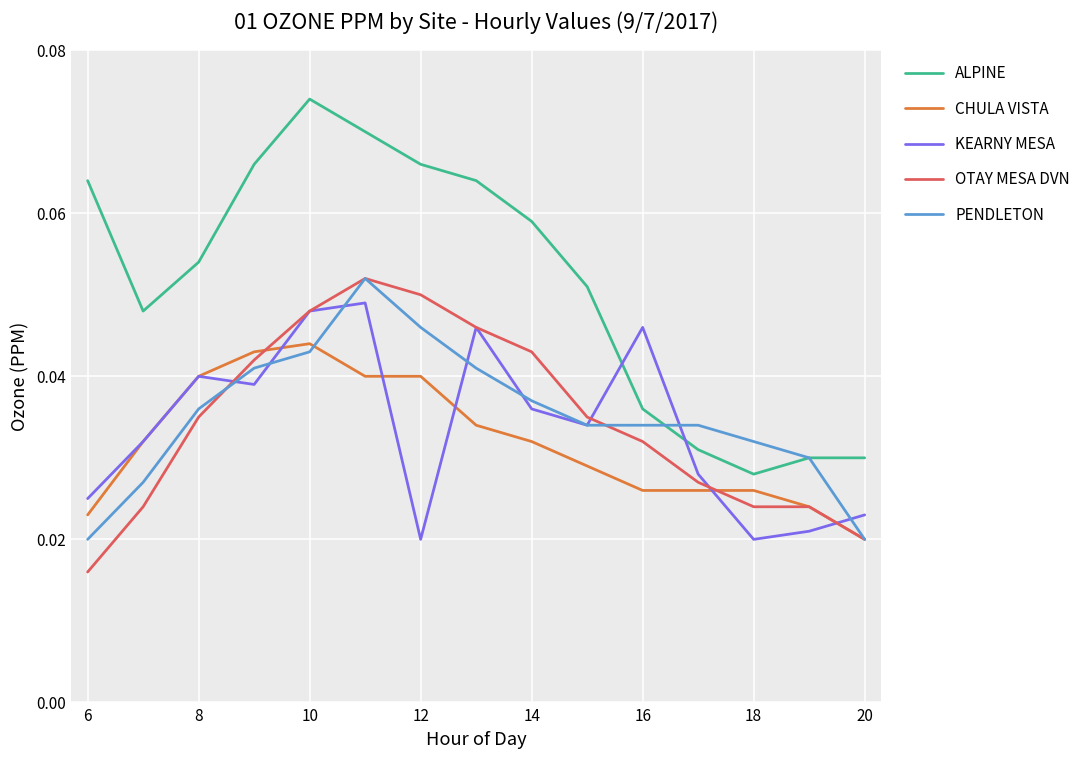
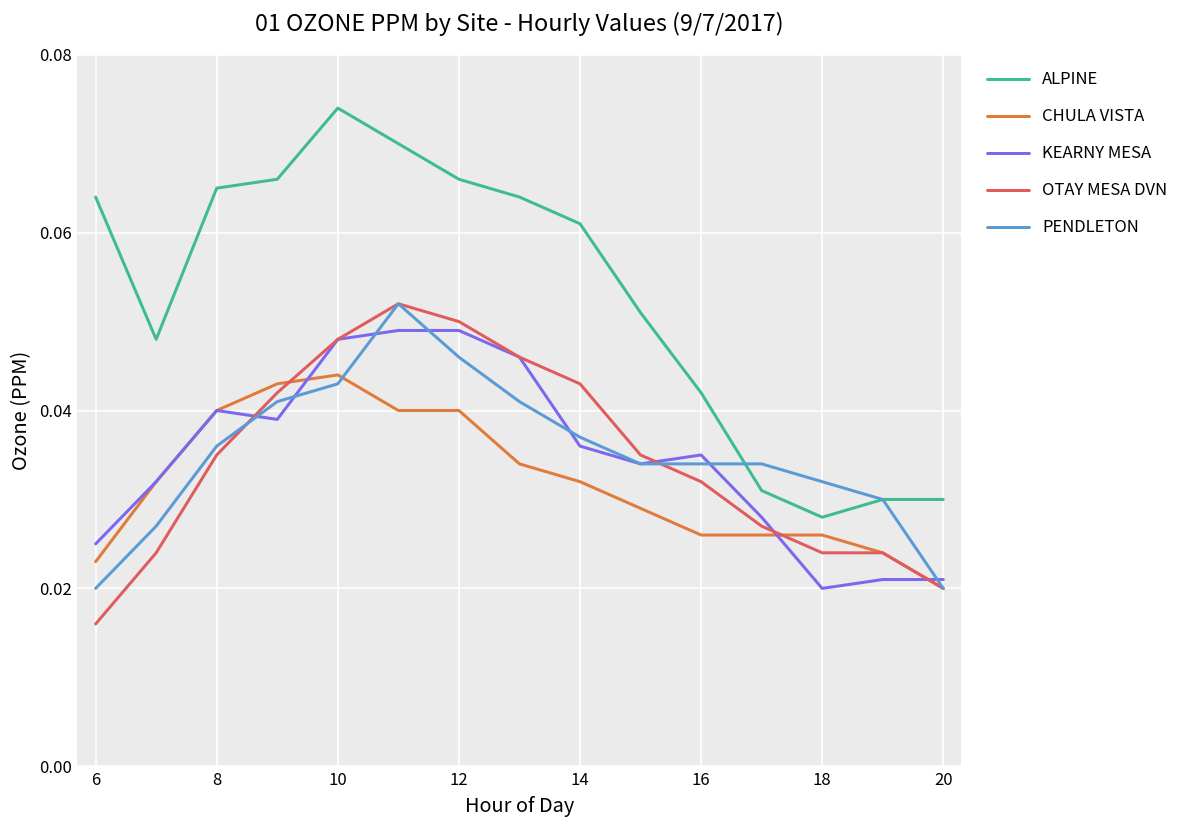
  {
    "ALPINE": {
      "6": 0.064,
-     "8": 0.054,
+     "8": 0.065,
      "10": 0.074,
      "12": 0.066,
-     "14": 0.059,
-     "16": 0.036,
+     "14": 0.061,
+     "16": 0.042,
      "18": 0.028,
      "20": 0.030
    },
    "KEARNY MESA": {
      "6": 0.025,
-     "12": 0.020,
+     "12": 0.049,
      "14": 0.036,
-     "16": 0.046,
+     "16": 0.035,
      "18": 0.020,
-     "20": 0.023
+     "20": 0.021
    },
    "PENDLETON": {
      "6": 0.020,
      "8": 0.036,
      "10": 0.043,
      "12": 0.046,
      "14": 0.037,
      "16": 0.034,
      "18": 0.032
    }
  }
